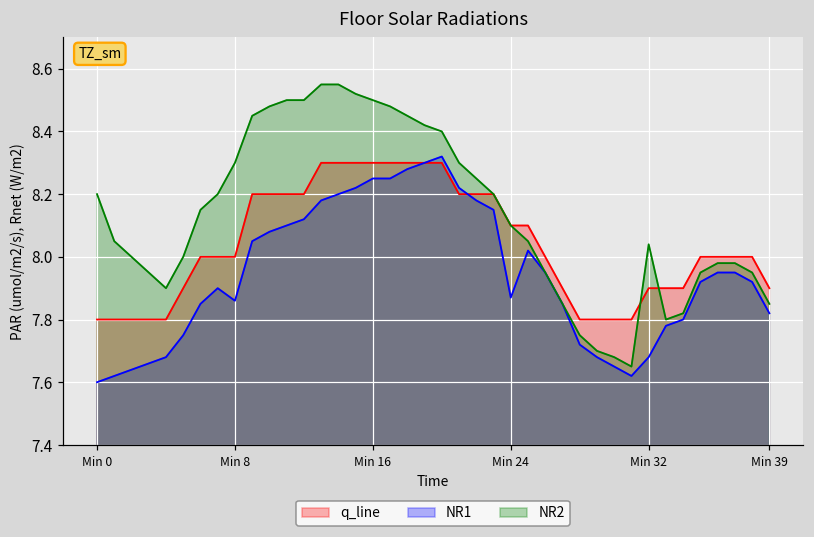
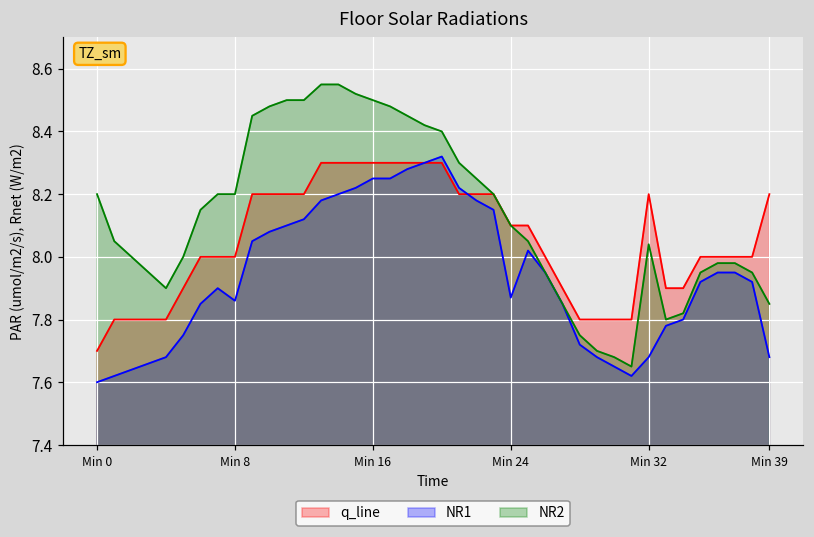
  {
    "q_line": {
-     "Min 0": 7.8,
+     "Min 0": 7.7,
      "Min 8": 8.0,
      "Min 16": 8.3,
-     "Min 32": 7.9,
-     "Min 39": 7.9
+     "Min 32": 8.2,
+     "Min 39": 8.2
    },
    "NR1": {
      "Min 0": 7.60,
      "Min 8": 7.86,
      "Min 16": 8.25,
      "Min 24": 7.87,
      "Min 32": 7.68,
-     "Min 39": 7.82
+     "Min 39": 7.68
    },
    "NR2": {
      "Min 0": 8.2,
-     "Min 8": 8.3,
+     "Min 8": 8.2,
      "Min 16": 8.5,
      "Min 32": 8.04,
      "Min 39": 7.85
    }
  }
